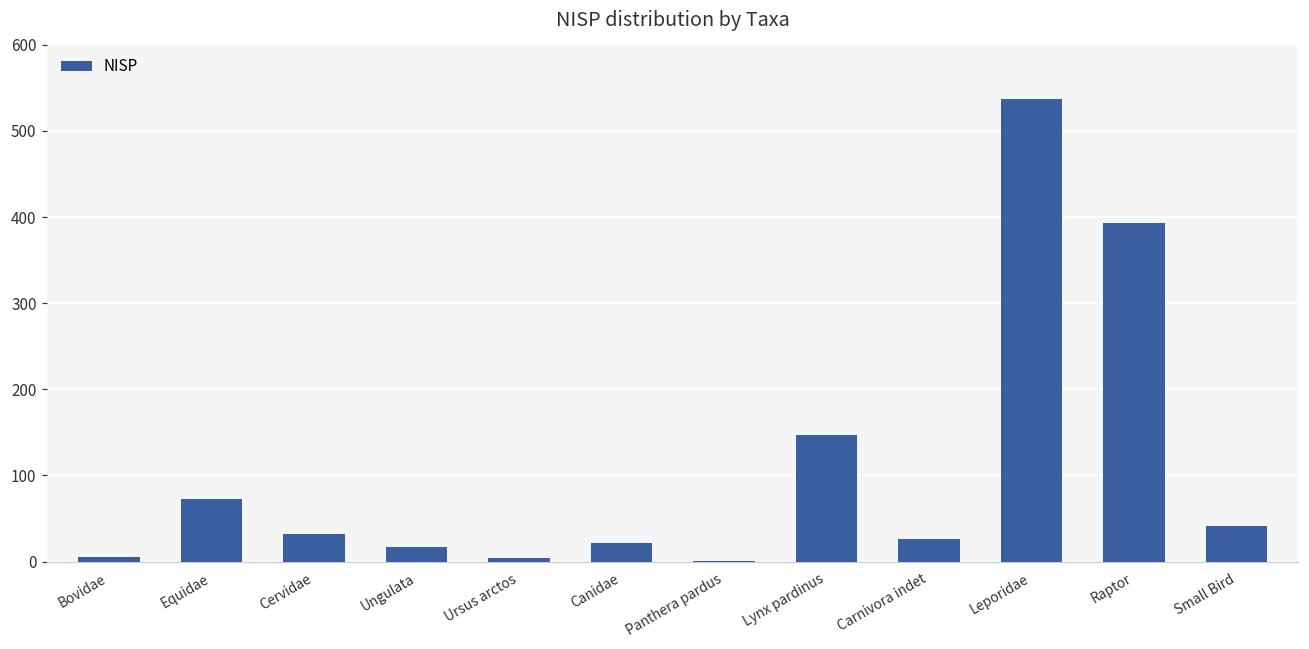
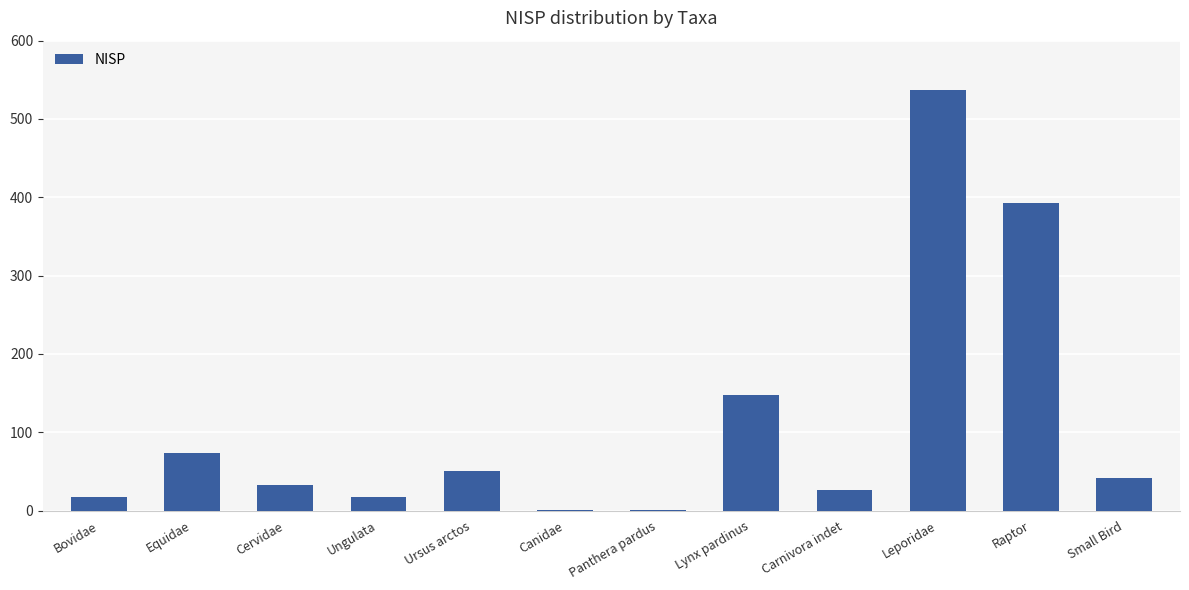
  {
-   "Bovidae": 10,
+   "Bovidae": 20,
    "Equidae": 70,
    "Cervidae": 30,
    "Ungulata": 20,
-   "Ursus arctos": 0,
-   "Canidae": 20,
+   "Ursus arctos": 50,
+   "Canidae": 0,
    "Lynx pardinus": 150,
    "Carnivora indet": 30,
    "Leporidae": 540,
    "Raptor": 390,
    "Small Bird": 40
  }
